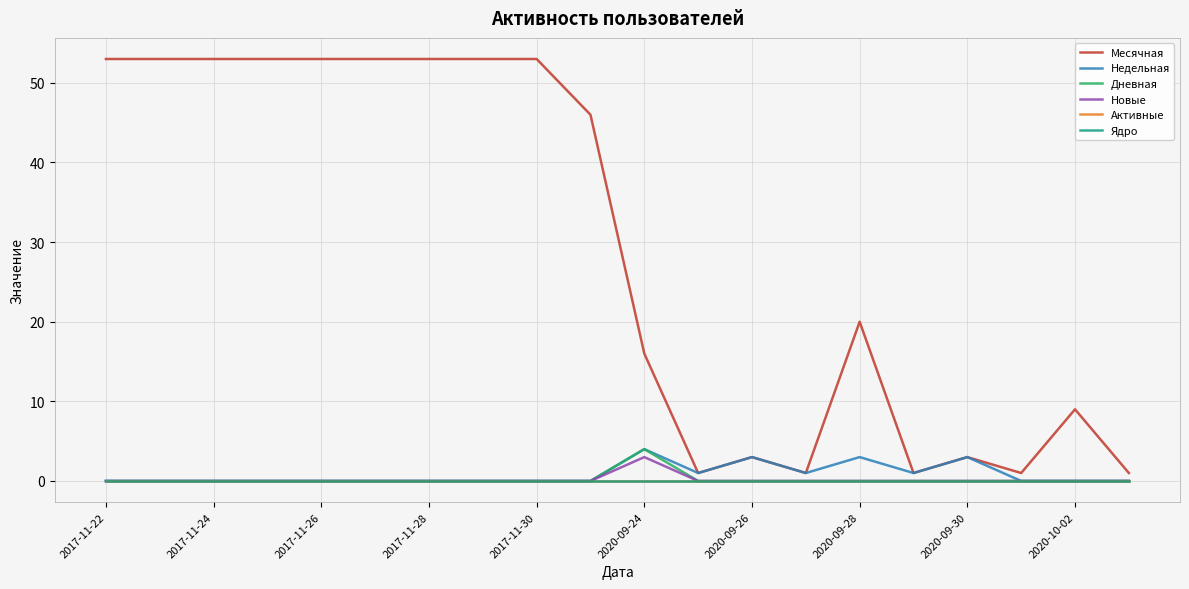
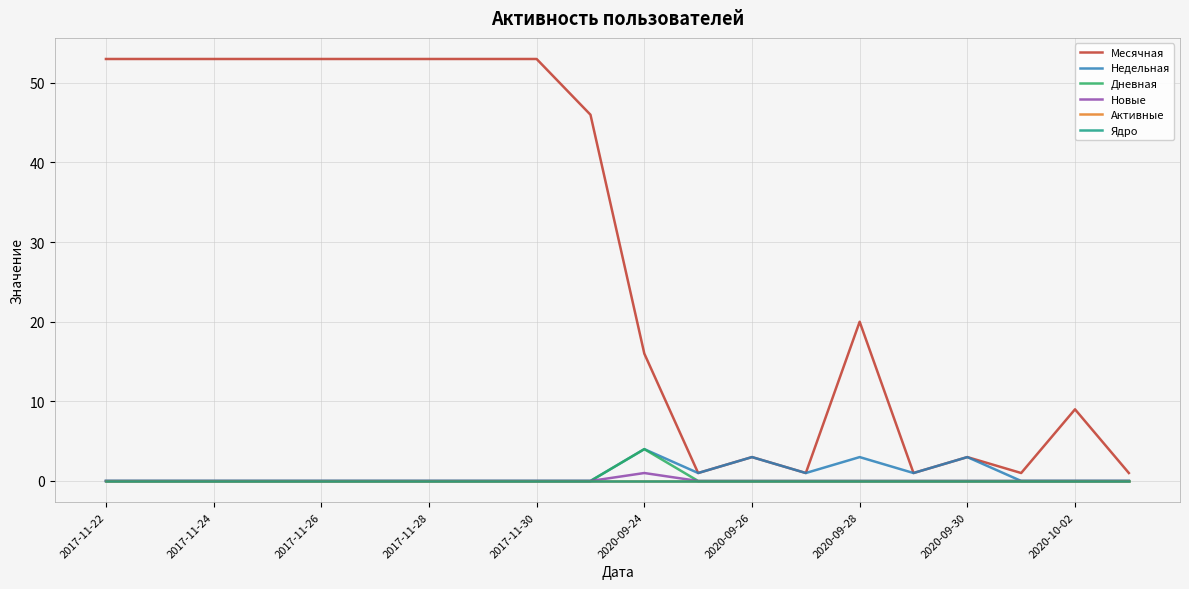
  {
    "Месячная": {
      "2017-11-22": 53,
      "2017-11-24": 53,
      "2017-11-26": 53,
      "2017-11-28": 53,
      "2017-11-30": 53,
      "2020-09-24": 16,
      "2020-09-28": 20,
      "2020-10-02": 9
    },
    "Недельная": {
      "2020-09-28": 3
    },
    "Новые": {
-     "2020-09-24": 3
+     "2020-09-24": 1
    }
  }
